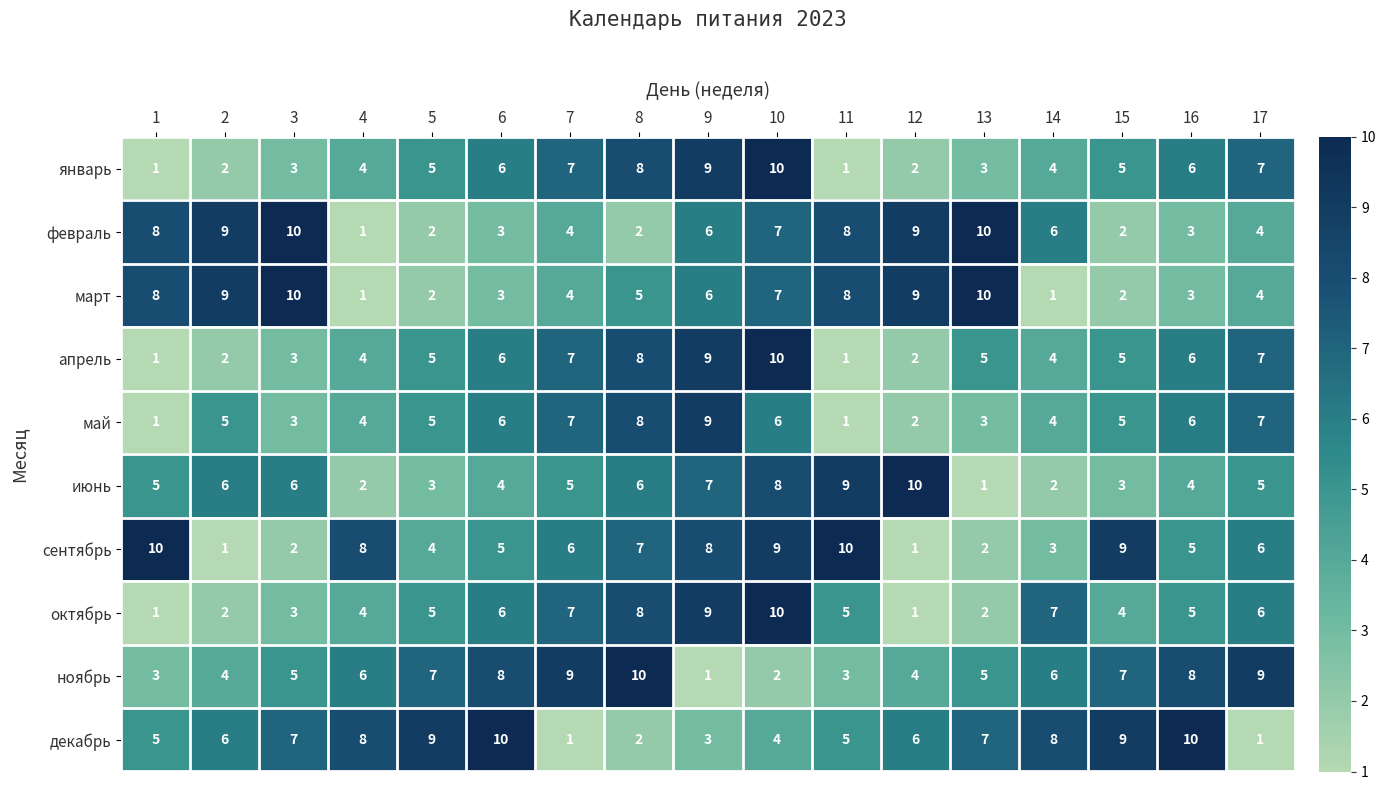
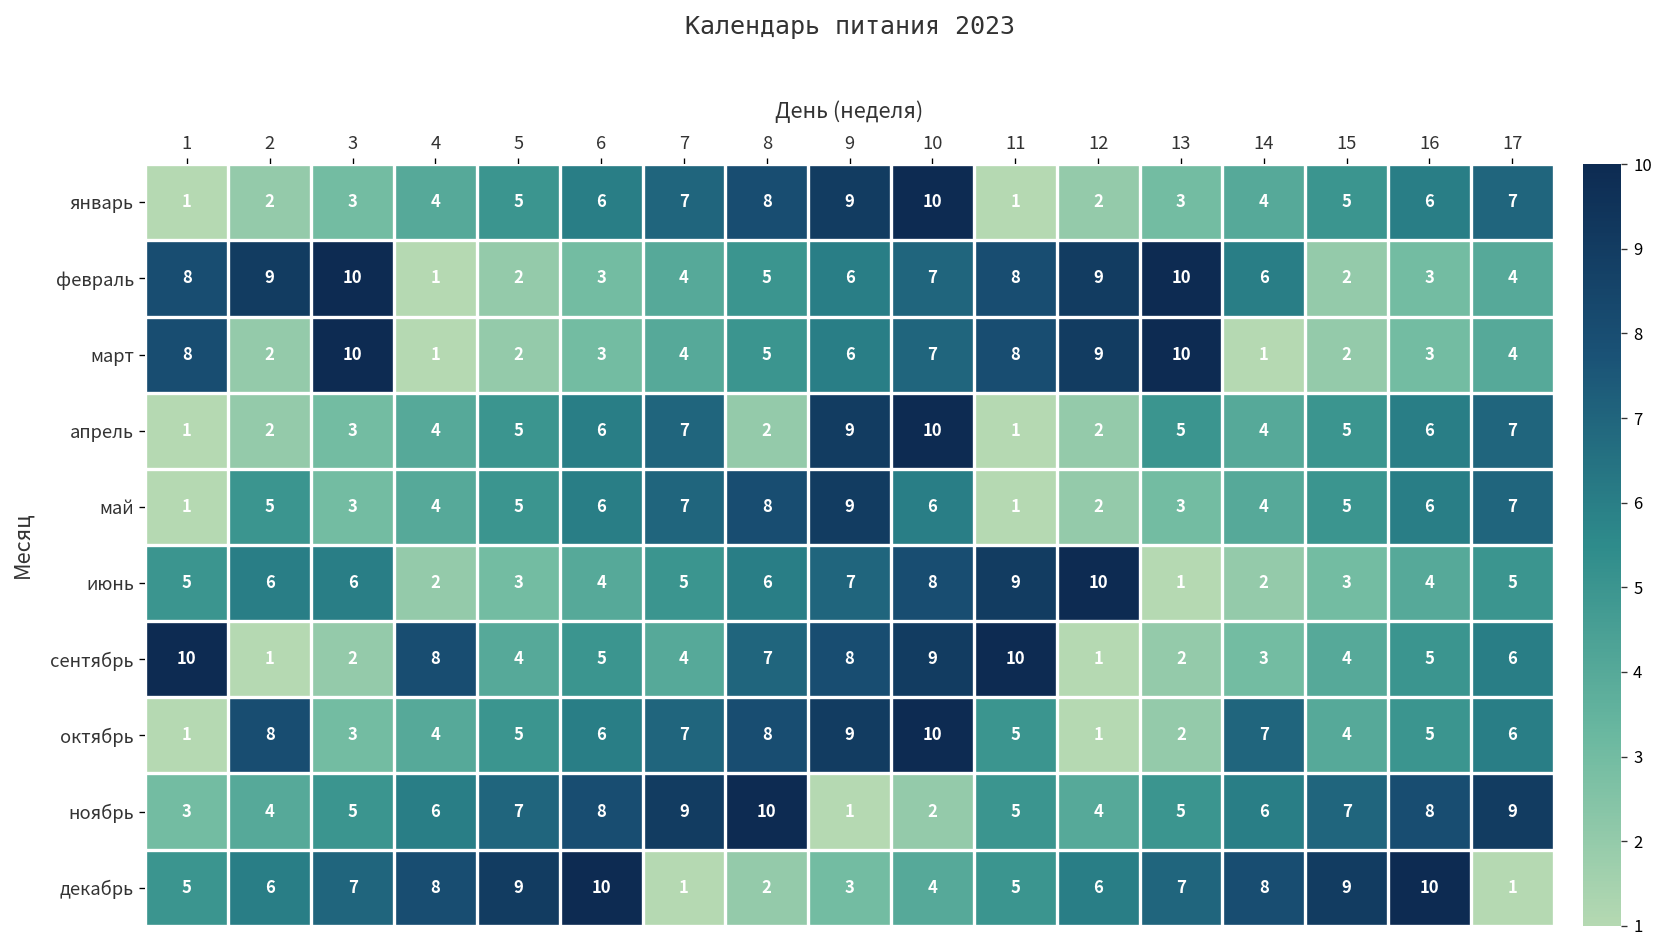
  {
    "январь": {
      "1": 1,
      "2": 2,
      "3": 3,
      "4": 4,
      "5": 5,
      "6": 6,
      "7": 7,
      "8": 8,
      "9": 9,
      "10": 10,
      "11": 1,
      "12": 2,
      "13": 3,
      "14": 4,
      "15": 5,
      "16": 6,
      "17": 7
    },
    "февраль": {
      "1": 8,
      "2": 9,
      "3": 10,
      "4": 1,
      "5": 2,
      "6": 3,
      "7": 4,
-     "8": 2,
+     "8": 5,
      "9": 6,
      "10": 7,
      "11": 8,
      "12": 9,
      "13": 10,
      "14": 6,
      "15": 2,
      "16": 3,
      "17": 4
    },
    "март": {
      "1": 8,
-     "2": 9,
+     "2": 2,
      "3": 10,
      "4": 1,
      "5": 2,
      "6": 3,
      "7": 4,
      "8": 5,
      "9": 6,
      "10": 7,
      "11": 8,
      "12": 9,
      "13": 10,
      "14": 1,
      "15": 2,
      "16": 3,
      "17": 4
    },
    "апрель": {
      "1": 1,
      "2": 2,
      "3": 3,
      "4": 4,
      "5": 5,
      "6": 6,
      "7": 7,
-     "8": 8,
+     "8": 2,
      "9": 9,
      "10": 10,
      "11": 1,
      "12": 2,
      "13": 5,
      "14": 4,
      "15": 5,
      "16": 6,
      "17": 7
    },
    "май": {
      "1": 1,
      "2": 5,
      "3": 3,
      "4": 4,
      "5": 5,
      "6": 6,
      "7": 7,
      "8": 8,
      "9": 9,
      "10": 6,
      "11": 1,
      "12": 2,
      "13": 3,
      "14": 4,
      "15": 5,
      "16": 6,
      "17": 7
    },
    "июнь": {
      "1": 5,
      "2": 6,
      "3": 6,
      "4": 2,
      "5": 3,
      "6": 4,
      "7": 5,
      "8": 6,
      "9": 7,
      "10": 8,
      "11": 9,
      "12": 10,
      "13": 1,
      "14": 2,
      "15": 3,
      "16": 4,
      "17": 5
    },
    "сентябрь": {
      "1": 10,
      "2": 1,
      "3": 2,
      "4": 8,
      "5": 4,
      "6": 5,
-     "7": 6,
+     "7": 4,
      "8": 7,
      "9": 8,
      "10": 9,
      "11": 10,
      "12": 1,
      "13": 2,
      "14": 3,
-     "15": 9,
+     "15": 4,
      "16": 5,
      "17": 6
    },
    "октябрь": {
      "1": 1,
-     "2": 2,
+     "2": 8,
      "3": 3,
      "4": 4,
      "5": 5,
      "6": 6,
      "7": 7,
      "8": 8,
      "9": 9,
      "10": 10,
      "11": 5,
      "12": 1,
      "13": 2,
      "14": 7,
      "15": 4,
      "16": 5,
      "17": 6
    },
    "ноябрь": {
      "1": 3,
      "2": 4,
      "3": 5,
      "4": 6,
      "5": 7,
      "6": 8,
      "7": 9,
      "8": 10,
      "9": 1,
      "10": 2,
-     "11": 3,
+     "11": 5,
      "12": 4,
      "13": 5,
      "14": 6,
      "15": 7,
      "16": 8,
      "17": 9
    },
    "декабрь": {
      "1": 5,
      "2": 6,
      "3": 7,
      "4": 8,
      "5": 9,
      "6": 10,
      "7": 1,
      "8": 2,
      "9": 3,
      "10": 4,
      "11": 5,
      "12": 6,
      "13": 7,
      "14": 8,
      "15": 9,
      "16": 10,
      "17": 1
    }
  }
